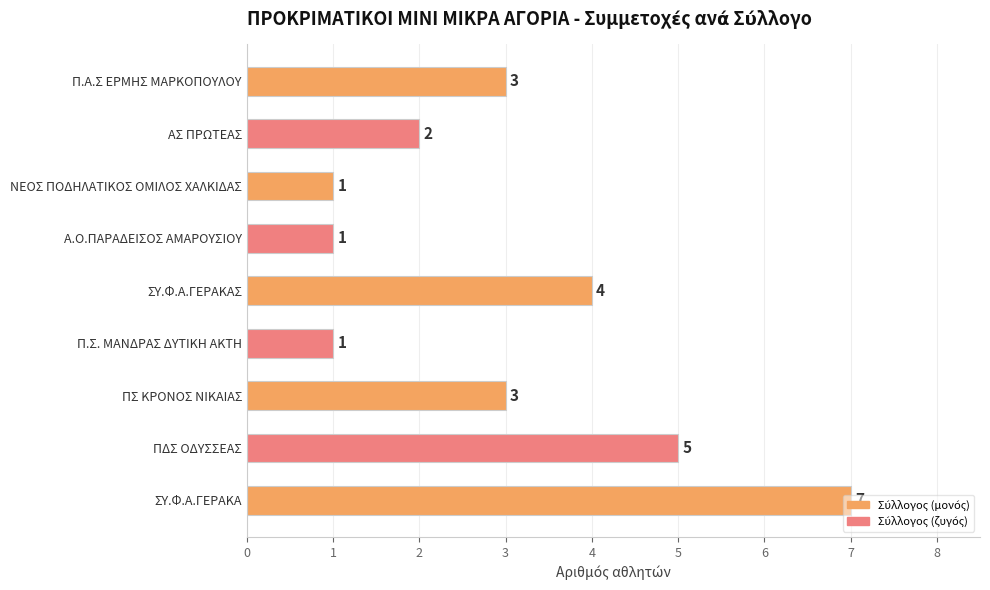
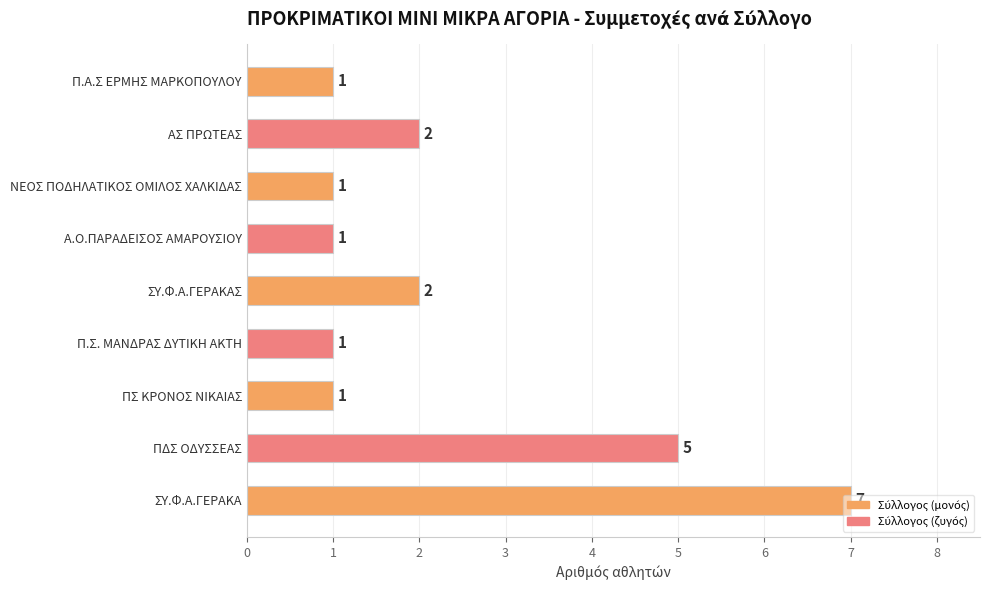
  {
-   "Π.Α.Σ ΕΡΜΗΣ ΜΑΡΚΟΠΟΥΛΟΥ": 3,
+   "Π.Α.Σ ΕΡΜΗΣ ΜΑΡΚΟΠΟΥΛΟΥ": 1,
    "ΑΣ ΠΡΩΤΕΑΣ": 2,
    "ΝΕΟΣ ΠΟΔΗΛΑΤΙΚΟΣ ΟΜΙΛΟΣ ΧΑΛΚΙΔΑΣ": 1,
    "A.O.ΠΑΡΑΔΕΙΣΟΣ ΑΜΑΡΟΥΣΙΟΥ": 1,
-   "ΣΥ.Φ.Α.ΓΕΡΑΚΑΣ": 4,
+   "ΣΥ.Φ.Α.ΓΕΡΑΚΑΣ": 2,
    "Π.Σ. ΜΑΝΔΡΑΣ ΔΥΤΙΚΗ ΑΚΤΗ": 1,
-   "ΠΣ ΚΡΟΝΟΣ ΝΙΚΑΙΑΣ": 3,
+   "ΠΣ ΚΡΟΝΟΣ ΝΙΚΑΙΑΣ": 1,
    "ΠΔΣ ΟΔΥΣΣΕΑΣ": 5
  }
